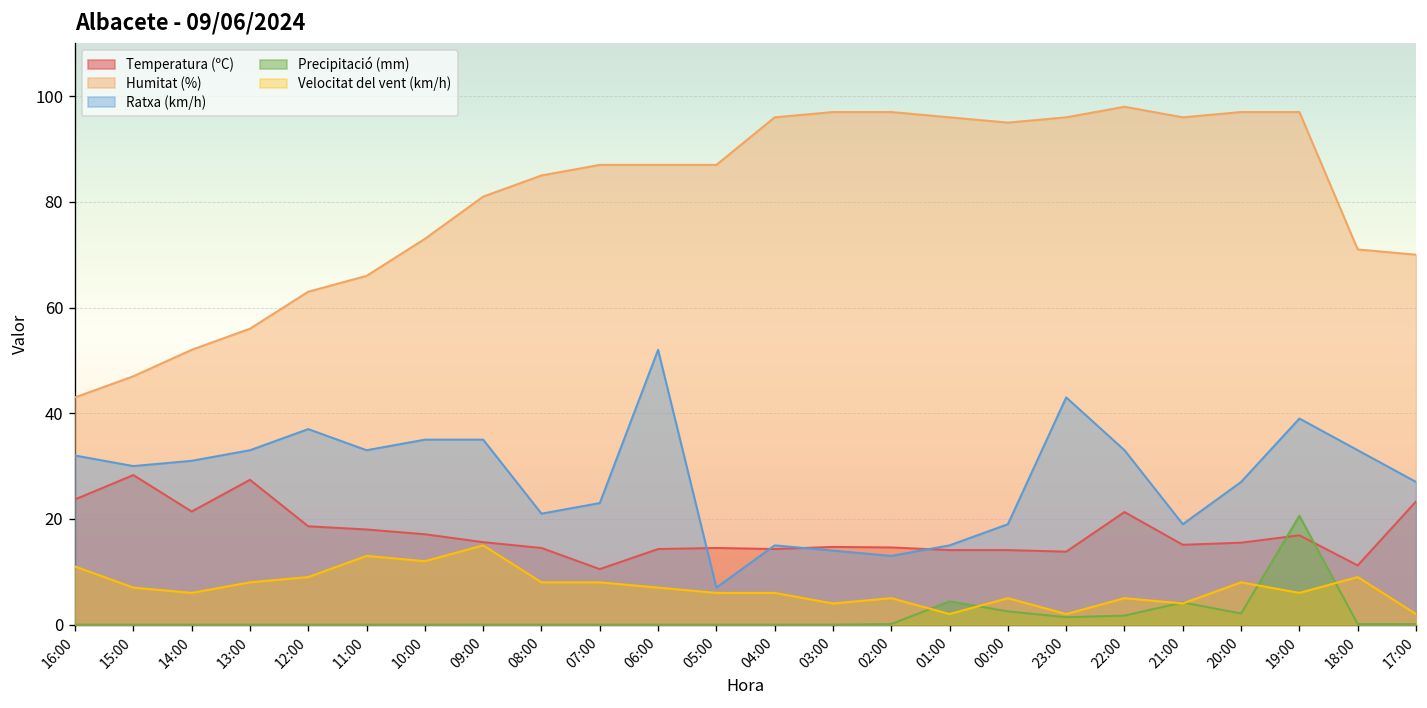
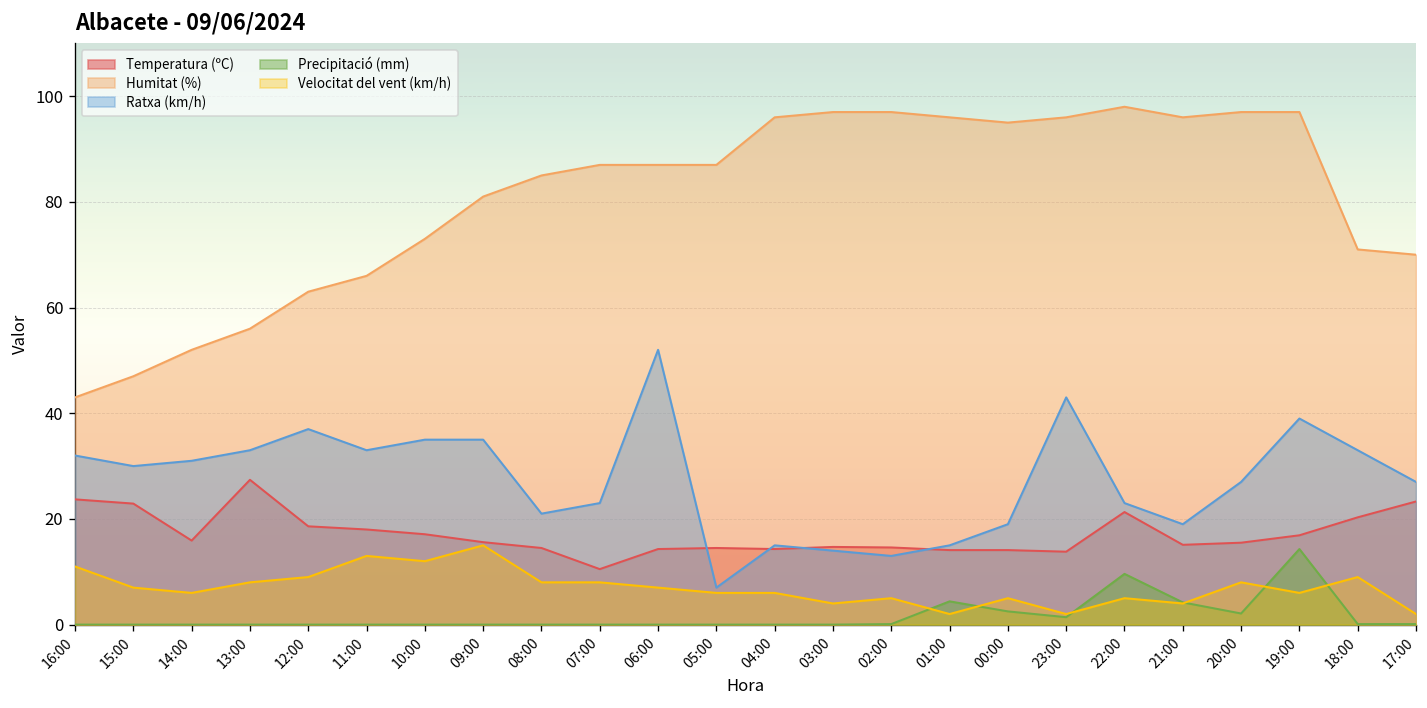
  {
    "Temperatura (ºC)": {
      "16:00": 24,
-     "15:00": 28,
-     "14:00": 21,
+     "15:00": 23,
+     "14:00": 16,
      "13:00": 27,
      "12:00": 19,
      "11:00": 18,
      "10:00": 17,
      "09:00": 16,
      "08:00": 15,
      "07:00": 11,
      "06:00": 14,
      "05:00": 15,
      "04:00": 14,
      "03:00": 15,
      "02:00": 15,
      "01:00": 14,
      "00:00": 14,
      "23:00": 14,
      "22:00": 21,
      "21:00": 15,
      "20:00": 16,
      "19:00": 17,
-     "18:00": 11,
+     "18:00": 20,
      "17:00": 23
    },
    "Ratxa (km/h)": {
      "16:00": 32,
      "15:00": 30,
      "14:00": 31,
      "13:00": 33,
      "12:00": 37,
      "11:00": 33,
      "10:00": 35,
      "09:00": 35,
      "08:00": 21,
      "07:00": 23,
      "06:00": 52,
      "05:00": 7,
      "04:00": 15,
      "03:00": 14,
      "02:00": 13,
      "01:00": 15,
      "00:00": 19,
      "23:00": 43,
-     "22:00": 33,
+     "22:00": 23,
      "21:00": 19,
      "20:00": 27,
      "19:00": 39,
      "18:00": 33,
      "17:00": 27
    },
    "Precipitació (mm)": {
      "16:00": 0,
      "15:00": 0,
      "14:00": 0,
      "13:00": 0,
      "12:00": 0,
      "11:00": 0,
      "10:00": 0,
      "09:00": 0,
      "08:00": 0,
      "07:00": 0,
      "06:00": 0,
      "05:00": 0,
      "04:00": 0,
      "03:00": 0,
      "02:00": 0,
      "01:00": 4,
      "00:00": 3,
      "23:00": 1,
-     "22:00": 2,
+     "22:00": 10,
      "20:00": 2,
-     "19:00": 21,
+     "19:00": 14,
      "18:00": 0,
      "17:00": 0
    }
  }
